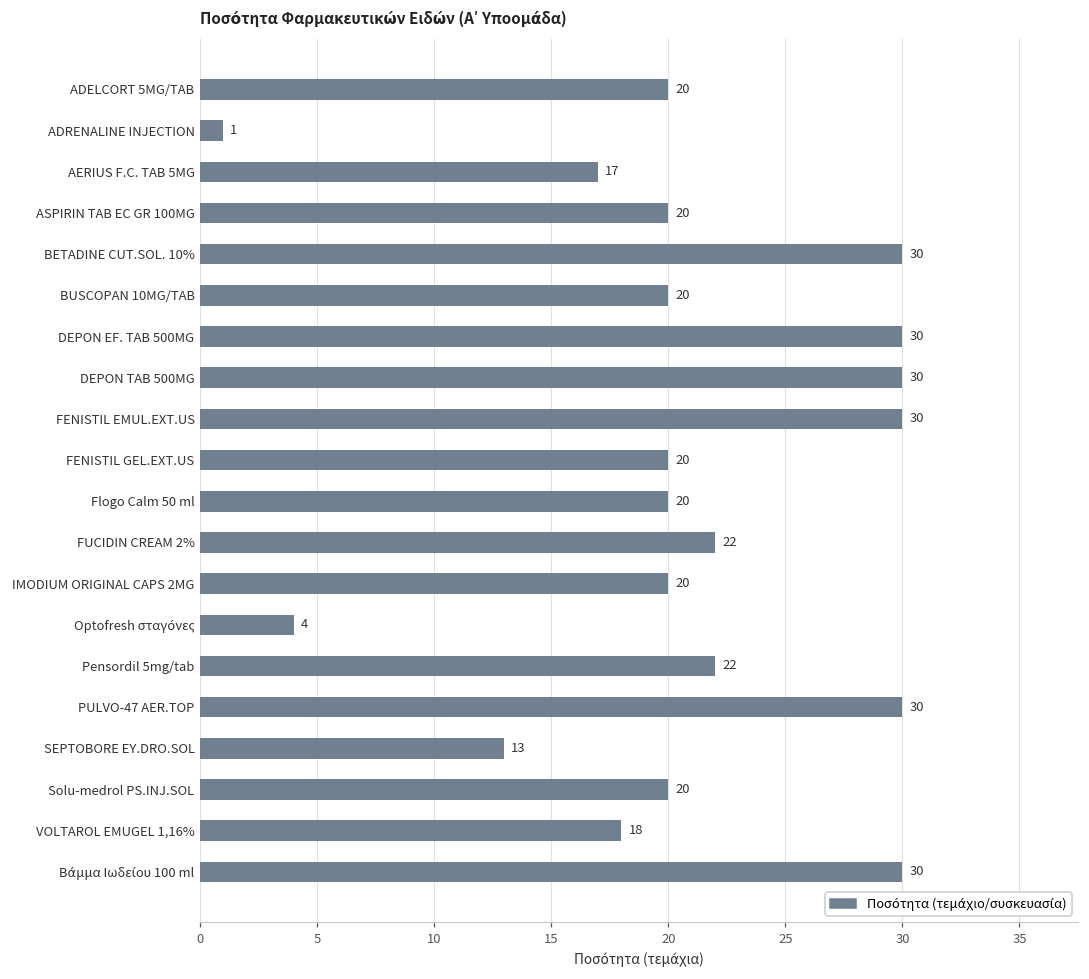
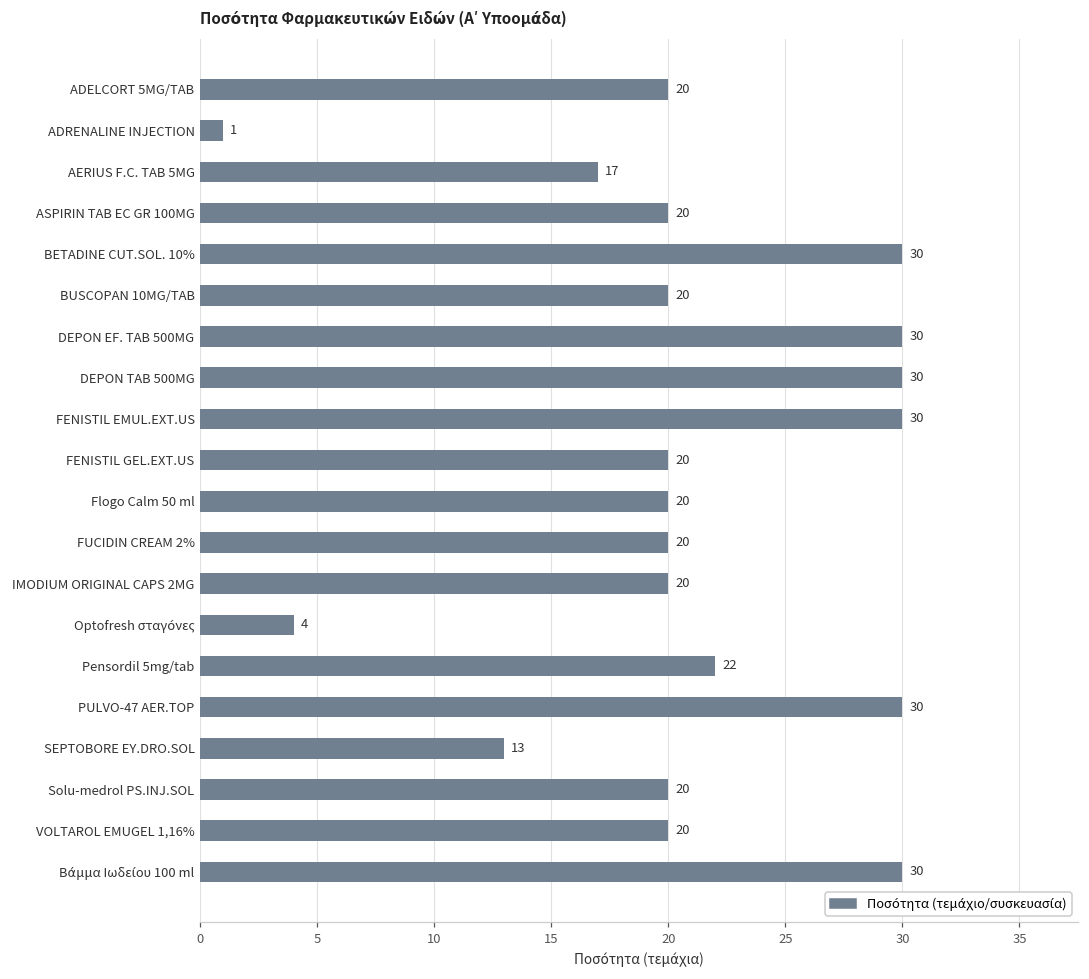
  {
    "ADELCORT 5MG/TAB": 20,
    "ADRENALINE INJECTION": 1,
    "AERIUS F.C. TAB 5MG": 17,
    "ASPIRIN TAB EC GR 100MG": 20,
    "BETADINE CUT.SOL. 10%": 30,
    "BUSCOPAN 10MG/TAB": 20,
    "DEPON EF. TAB 500MG": 30,
    "DEPON TAB 500MG": 30,
    "FENISTIL EMUL.EXT.US": 30,
    "FENISTIL GEL.EXT.US": 20,
    "Flogo Calm 50 ml": 20,
-   "FUCIDIN CREAM 2%": 22,
+   "FUCIDIN CREAM 2%": 20,
    "IMODIUM ORIGINAL CAPS 2MG": 20,
    "Optofresh σταγόνες": 4,
    "Pensordil 5mg/tab": 22,
    "PULVO-47 AER.TOP": 30,
    "SEPTOBORE EY.DRO.SOL": 13,
    "Solu-medrol PS.INJ.SOL": 20,
-   "VOLTAROL EMUGEL 1,16%": 18,
+   "VOLTAROL EMUGEL 1,16%": 20,
    "Βάμμα Ιωδείου 100 ml": 30
  }
